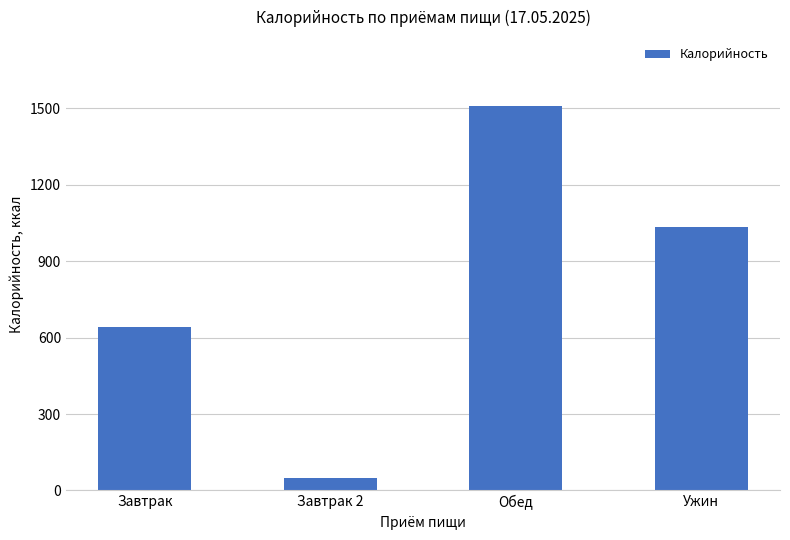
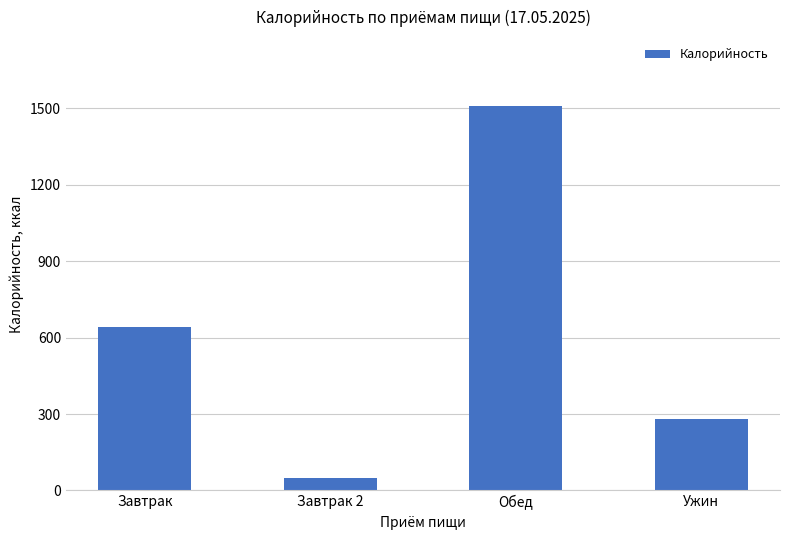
  {
    "Завтрак": 640,
    "Завтрак 2": 50,
    "Обед": 1510,
-   "Ужин": 1030
+   "Ужин": 280
  }
